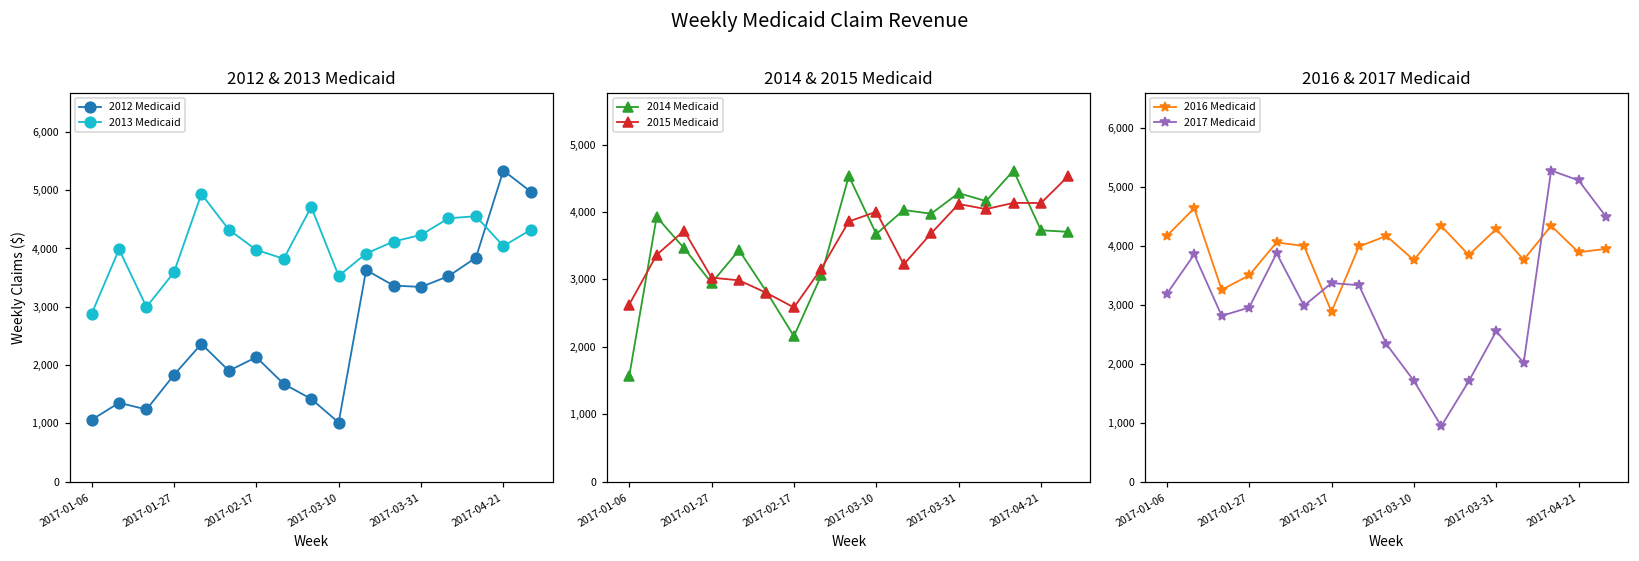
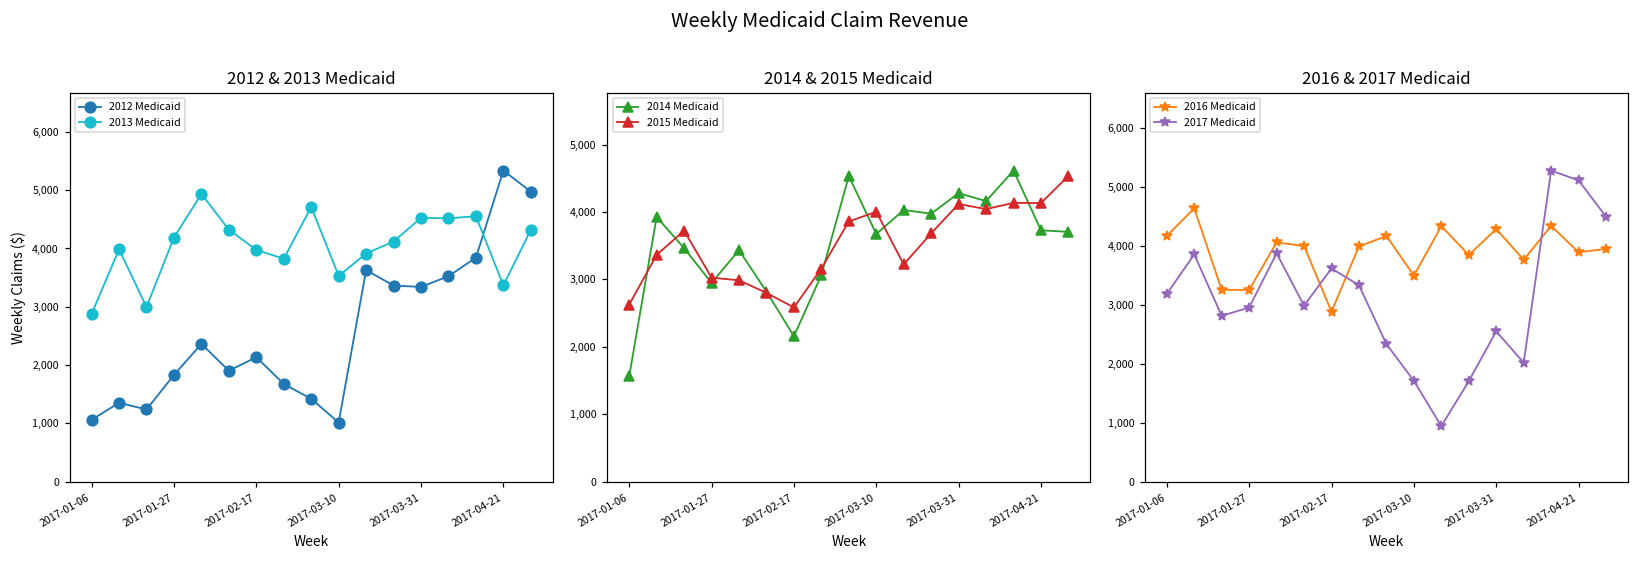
  {
    "2012 & 2013 Medicaid": {
      "2012 Medicaid": {
        "2017-01-06": "1,100",
        "2017-01-27": "1,800",
        "2017-02-17": "2,100",
        "2017-03-10": "1,000",
        "2017-03-31": "3,300",
        "2017-04-21": "5,300"
      },
      "2013 Medicaid": {
        "2017-01-06": "2,900",
-       "2017-01-27": "3,600",
+       "2017-01-27": "4,200",
        "2017-02-17": "4,000",
        "2017-03-10": "3,500",
-       "2017-03-31": "4,200",
-       "2017-04-21": "4,000"
+       "2017-03-31": "4,500",
+       "2017-04-21": "3,400"
      }
    },
    "2014 & 2015 Medicaid": {
      "2014 Medicaid": {
        "2017-01-06": "1,600",
        "2017-01-27": "2,900",
        "2017-02-17": "2,200",
        "2017-03-10": "3,700",
        "2017-03-31": "4,300",
        "2017-04-21": "3,700"
      },
      "2015 Medicaid": {
        "2017-01-06": "2,600",
        "2017-01-27": "3,000",
        "2017-02-17": "2,600",
        "2017-03-10": "4,000",
        "2017-03-31": "4,100",
        "2017-04-21": "4,100"
      }
    },
    "2016 & 2017 Medicaid": {
      "2016 Medicaid": {
        "2017-01-06": "4,200",
-       "2017-01-27": "3,500",
+       "2017-01-27": "3,300",
        "2017-02-17": "2,900",
-       "2017-03-10": "3,800",
+       "2017-03-10": "3,500",
        "2017-03-31": "4,300",
        "2017-04-21": "3,900"
      },
      "2017 Medicaid": {
        "2017-01-06": "3,200",
        "2017-01-27": "3,000",
-       "2017-02-17": "3,400",
+       "2017-02-17": "3,600",
        "2017-03-10": "1,700",
        "2017-03-31": "2,600",
        "2017-04-21": "5,100"
      }
    }
  }
